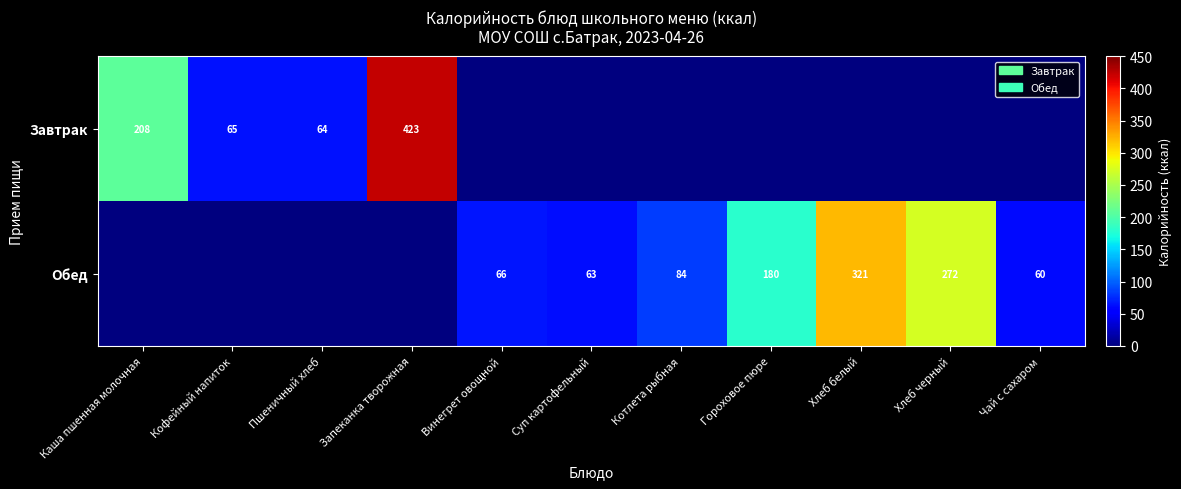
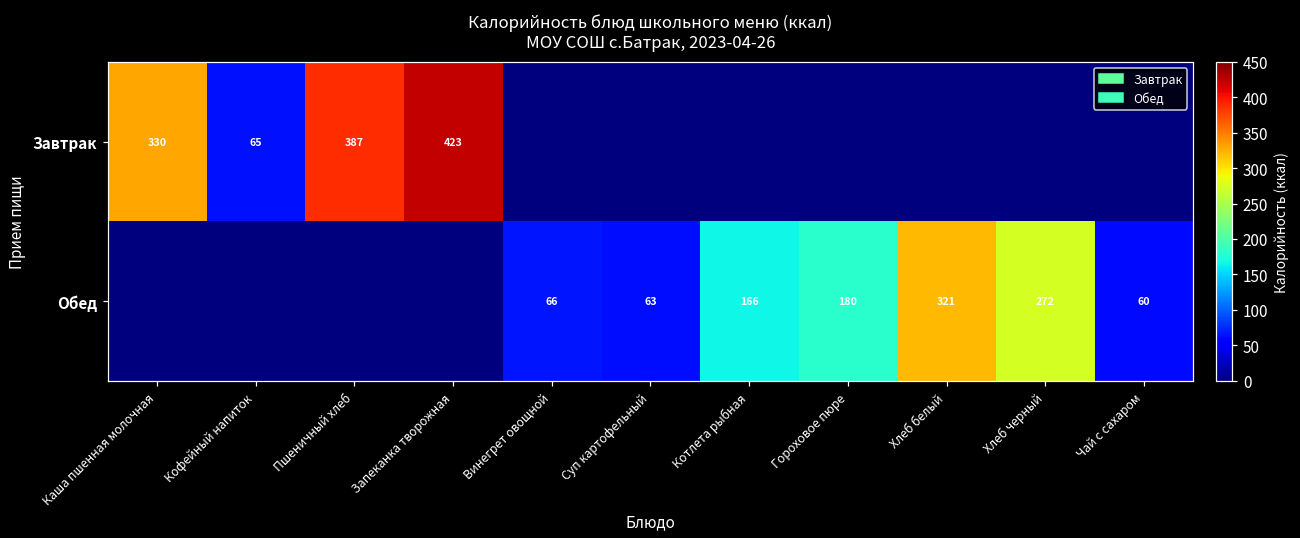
  {
    "Завтрак": {
-     "Каша пшенная молочная": 208,
+     "Каша пшенная молочная": 330,
      "Кофейный напиток": 65,
-     "Пшеничный хлеб": 64,
+     "Пшеничный хлеб": 387,
      "Запеканка творожная": 423
    },
    "Обед": {
      "Винегрет овощной": 66,
      "Суп картофельный": 63,
-     "Котлета рыбная": 84,
+     "Котлета рыбная": 166,
      "Гороховое пюре": 180,
      "Хлеб белый": 321,
      "Хлеб черный": 272,
      "Чай с сахаром": 60
    }
  }
